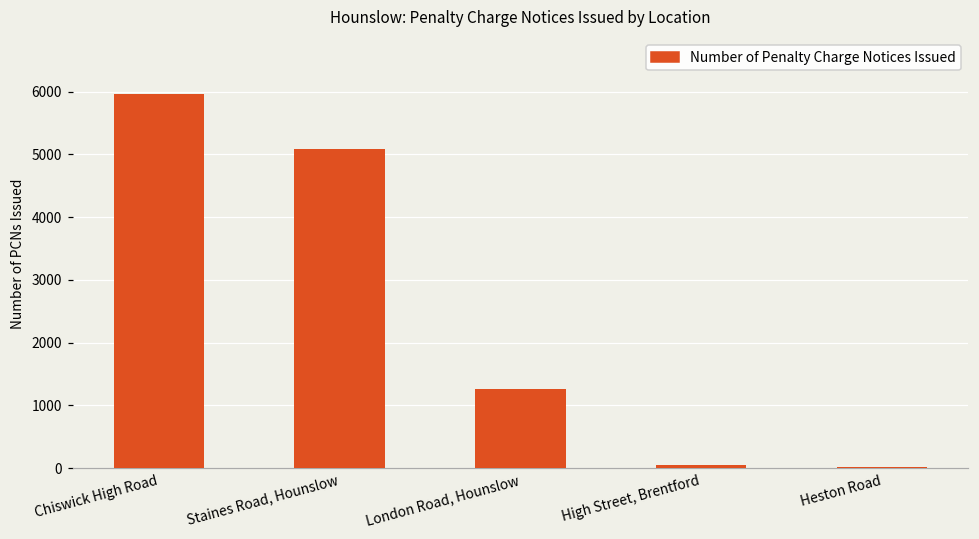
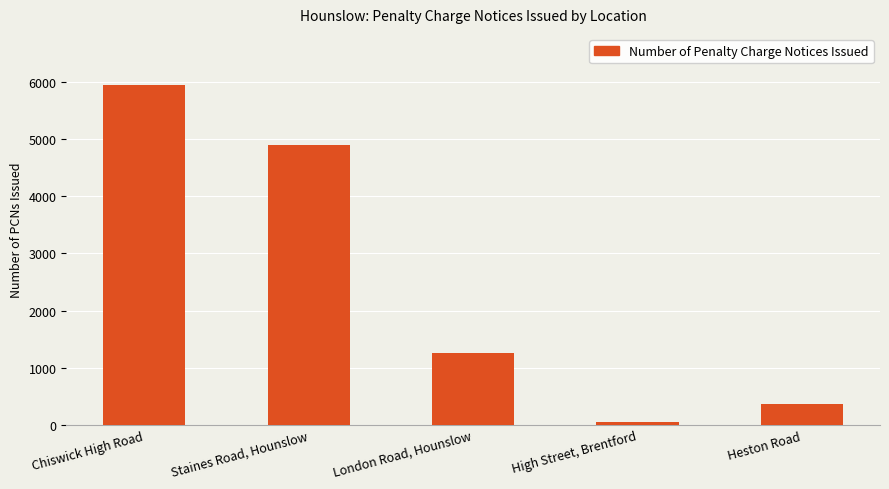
  {
    "Chiswick High Road": 6000,
-   "Staines Road, Hounslow": 5100,
+   "Staines Road, Hounslow": 4900,
    "London Road, Hounslow": 1300,
    "High Street, Brentford": 0,
-   "Heston Road": 0
+   "Heston Road": 400
  }
